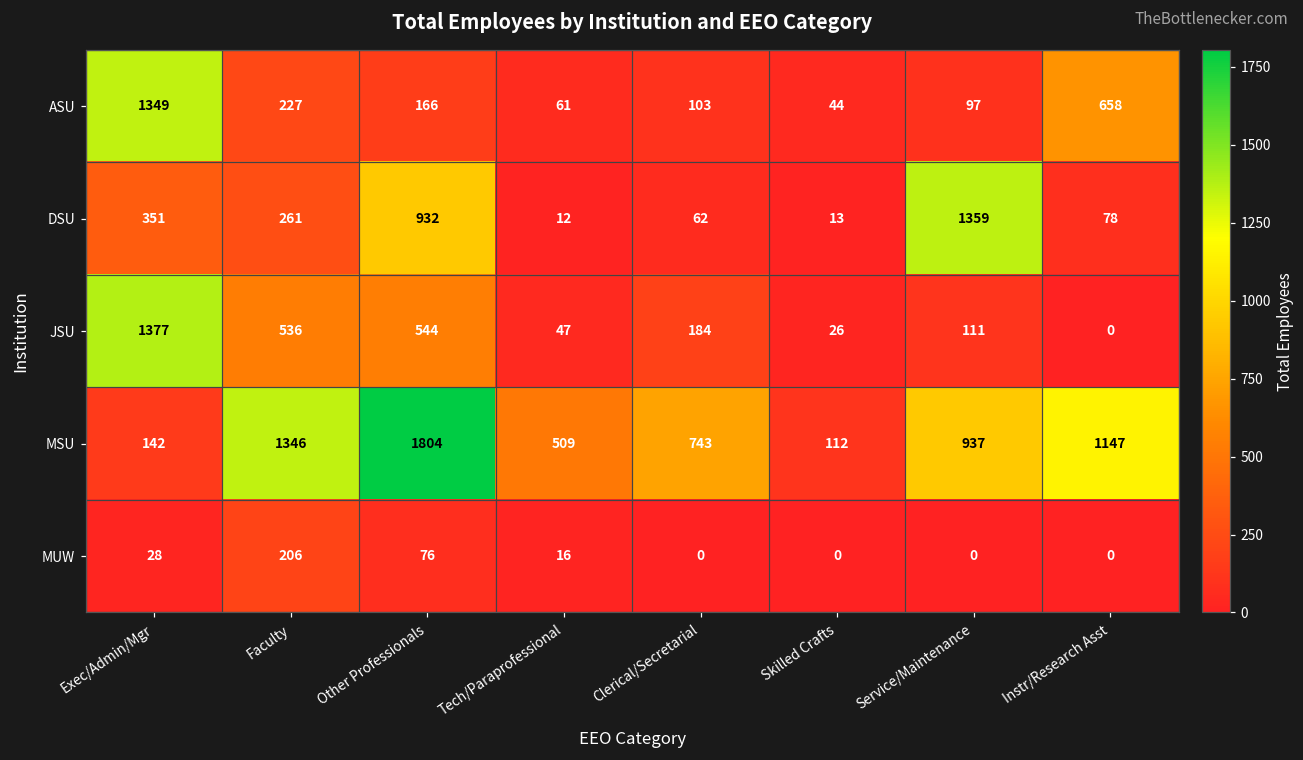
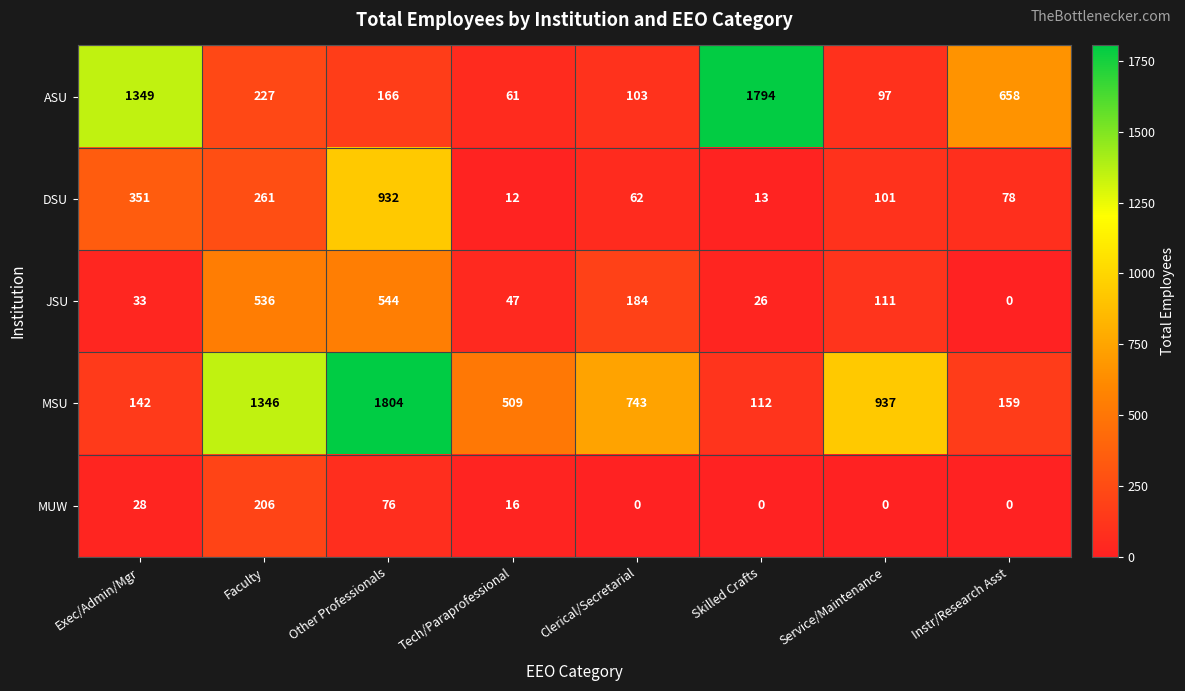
  {
    "ASU": {
      "Exec/Admin/Mgr": 1349,
      "Faculty": 227,
      "Other Professionals": 166,
      "Tech/Paraprofessional": 61,
      "Clerical/Secretarial": 103,
-     "Skilled Crafts": 44,
+     "Skilled Crafts": 1794,
      "Service/Maintenance": 97,
      "Instr/Research Asst": 658
    },
    "DSU": {
      "Exec/Admin/Mgr": 351,
      "Faculty": 261,
      "Other Professionals": 932,
      "Tech/Paraprofessional": 12,
      "Clerical/Secretarial": 62,
      "Skilled Crafts": 13,
-     "Service/Maintenance": 1359,
+     "Service/Maintenance": 101,
      "Instr/Research Asst": 78
    },
    "JSU": {
-     "Exec/Admin/Mgr": 1377,
+     "Exec/Admin/Mgr": 33,
      "Faculty": 536,
      "Other Professionals": 544,
      "Tech/Paraprofessional": 47,
      "Clerical/Secretarial": 184,
      "Skilled Crafts": 26,
      "Service/Maintenance": 111,
      "Instr/Research Asst": 0
    },
    "MSU": {
      "Exec/Admin/Mgr": 142,
      "Faculty": 1346,
      "Other Professionals": 1804,
      "Tech/Paraprofessional": 509,
      "Clerical/Secretarial": 743,
      "Skilled Crafts": 112,
      "Service/Maintenance": 937,
-     "Instr/Research Asst": 1147
+     "Instr/Research Asst": 159
    },
    "MUW": {
      "Exec/Admin/Mgr": 28,
      "Faculty": 206,
      "Other Professionals": 76,
      "Tech/Paraprofessional": 16,
      "Clerical/Secretarial": 0,
      "Skilled Crafts": 0,
      "Service/Maintenance": 0,
      "Instr/Research Asst": 0
    }
  }
